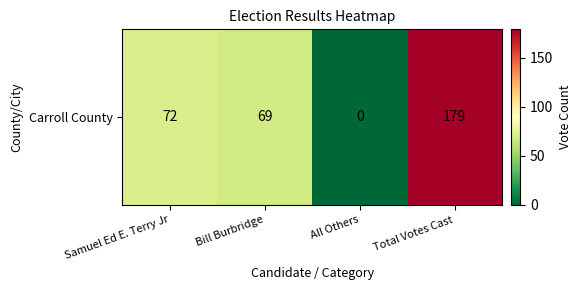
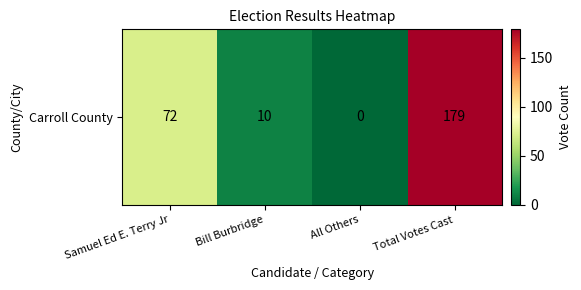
  {
    "Carroll County": {
      "Samuel Ed E. Terry Jr": 72,
-     "Bill Burbridge": 69,
+     "Bill Burbridge": 10,
      "All Others": 0,
      "Total Votes Cast": 179
    }
  }
